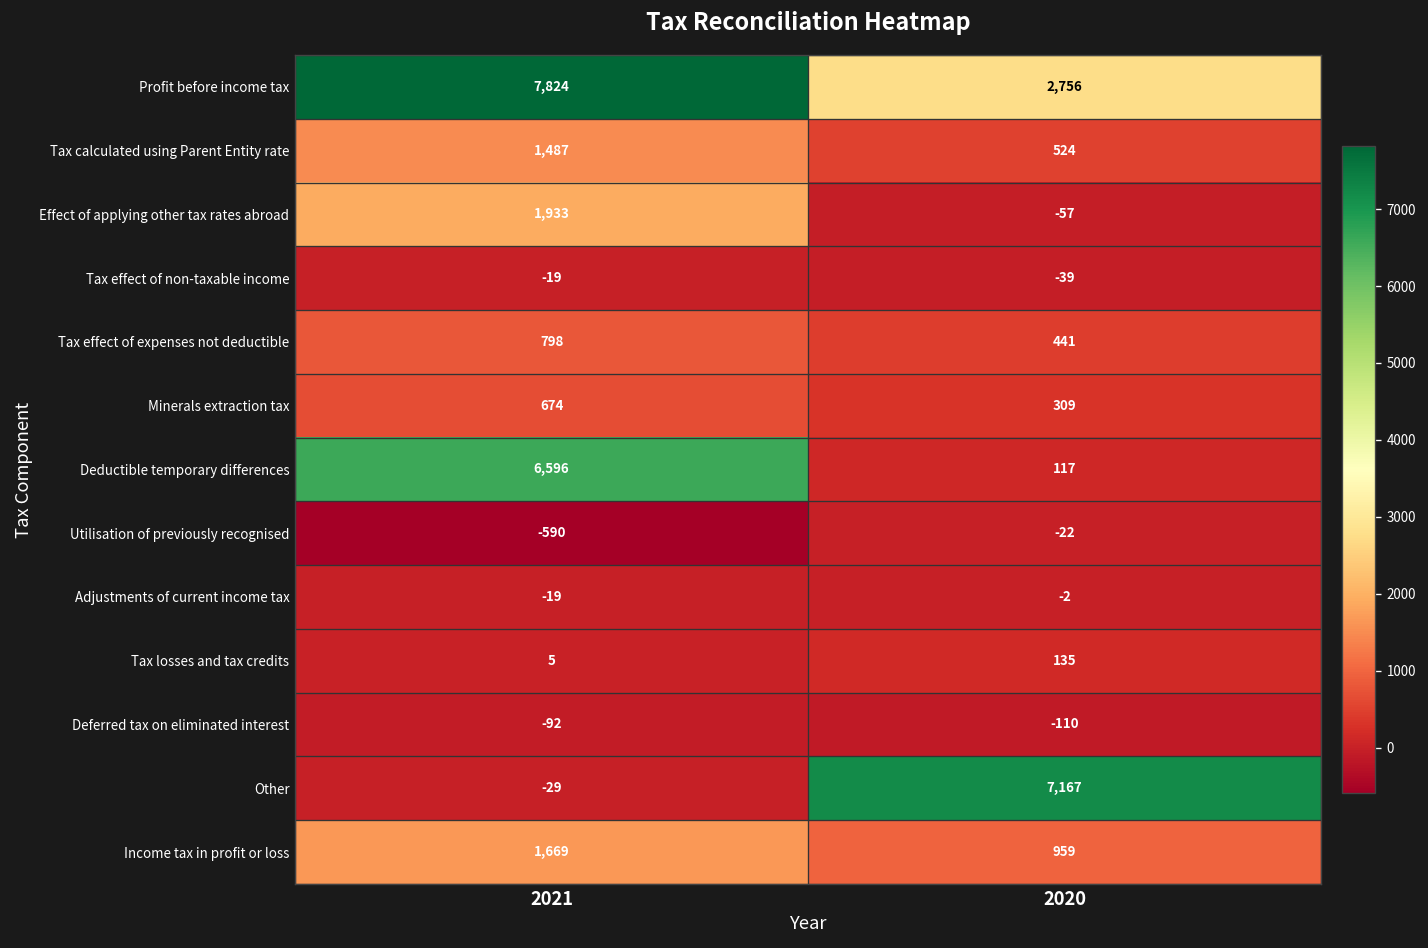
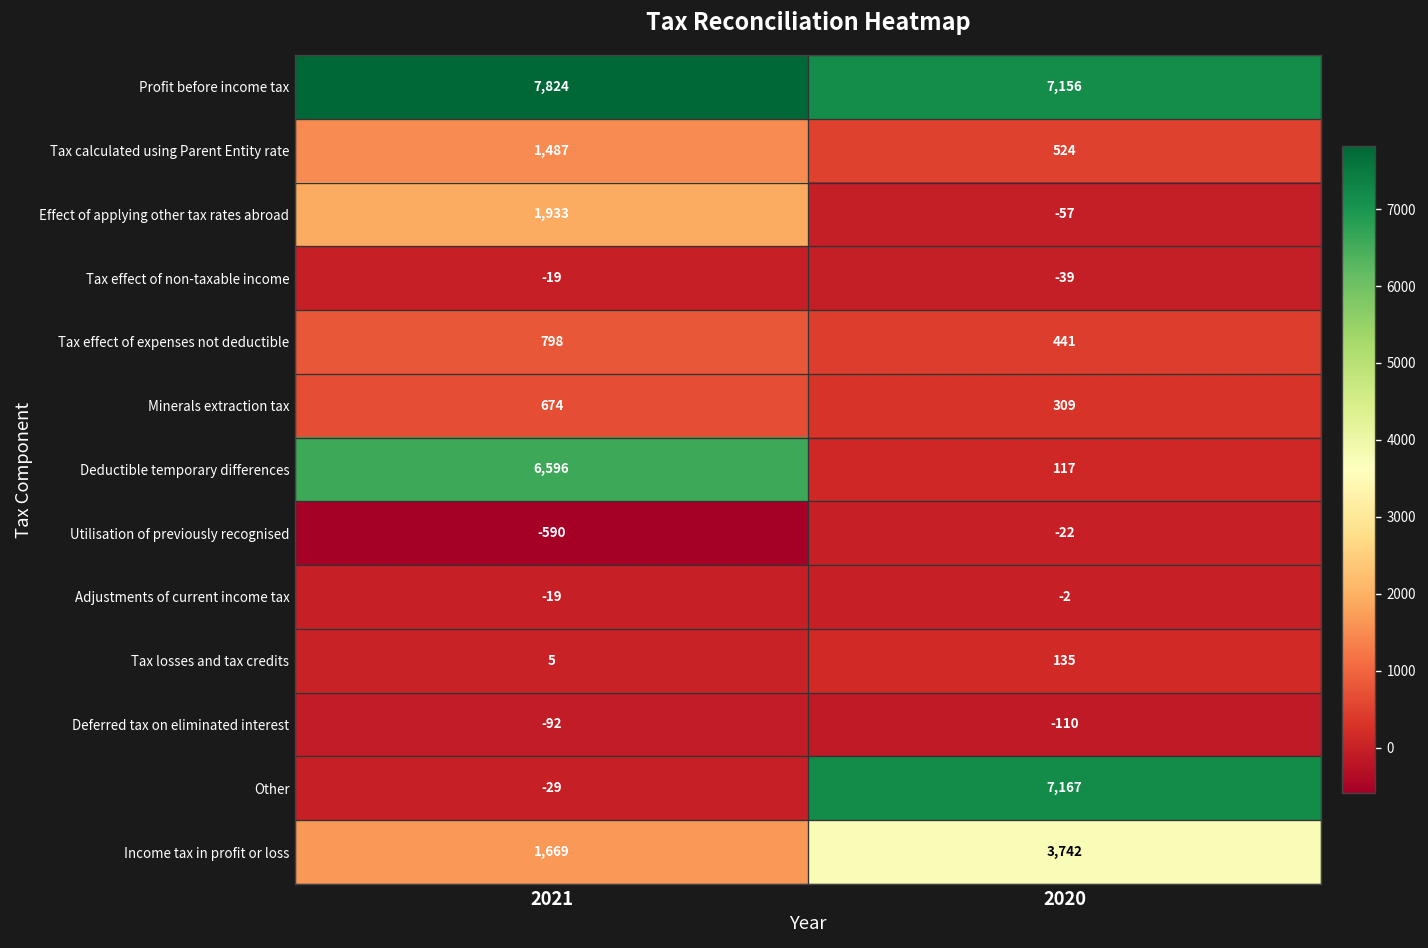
  {
    "Profit before income tax": {
      "2021": "7,824",
-     "2020": "2,756"
+     "2020": "7,156"
    },
    "Tax calculated using Parent Entity rate": {
      "2021": "1,487",
      "2020": "524"
    },
    "Effect of applying other tax rates abroad": {
      "2021": "1,933",
      "2020": "-57"
    },
    "Tax effect of non-taxable income": {
      "2021": "-19",
      "2020": "-39"
    },
    "Tax effect of expenses not deductible": {
      "2021": "798",
      "2020": "441"
    },
    "Minerals extraction tax": {
      "2021": "674",
      "2020": "309"
    },
    "Deductible temporary differences": {
      "2021": "6,596",
      "2020": "117"
    },
    "Utilisation of previously recognised": {
      "2021": "-590",
      "2020": "-22"
    },
    "Adjustments of current income tax": {
      "2021": "-19",
      "2020": "-2"
    },
    "Tax losses and tax credits": {
      "2021": "5",
      "2020": "135"
    },
    "Deferred tax on eliminated interest": {
      "2021": "-92",
      "2020": "-110"
    },
    "Other": {
      "2021": "-29",
      "2020": "7,167"
    },
    "Income tax in profit or loss": {
      "2021": "1,669",
-     "2020": "959"
+     "2020": "3,742"
    }
  }
